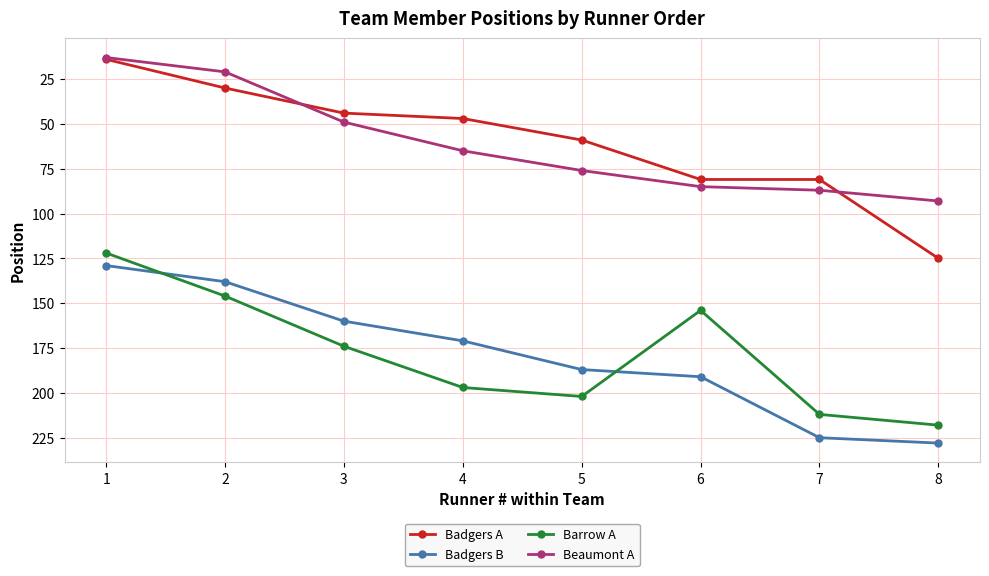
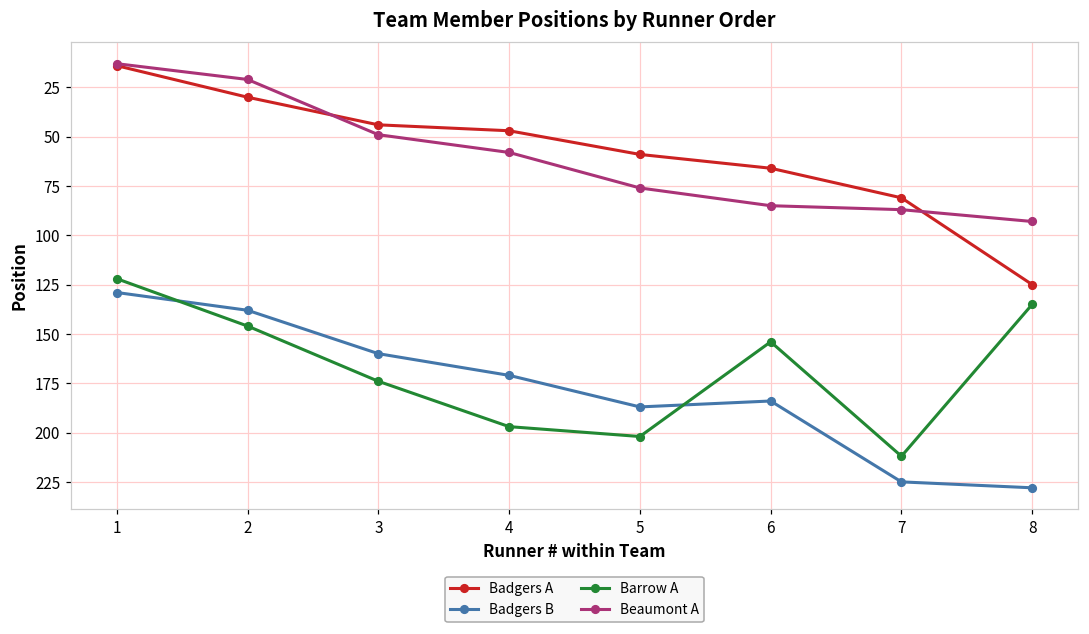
  {
    "Badgers A": {
      "2": 30,
      "3": 44,
      "4": 47,
      "5": 59,
-     "6": 81,
+     "6": 66,
      "7": 81,
      "8": 125
    },
    "Badgers B": {
      "1": 129,
      "2": 138,
      "3": 160,
      "4": 171,
      "5": 187,
-     "6": 191,
+     "6": 184,
      "7": 225,
      "8": 228
    },
    "Barrow A": {
      "1": 122,
      "2": 146,
      "3": 174,
      "4": 197,
      "5": 202,
      "6": 154,
      "7": 212,
-     "8": 218
+     "8": 135
    },
    "Beaumont A": {
      "2": 21,
      "3": 49,
-     "4": 65,
+     "4": 58,
      "5": 76,
      "6": 85,
      "7": 87,
      "8": 93
    }
  }
